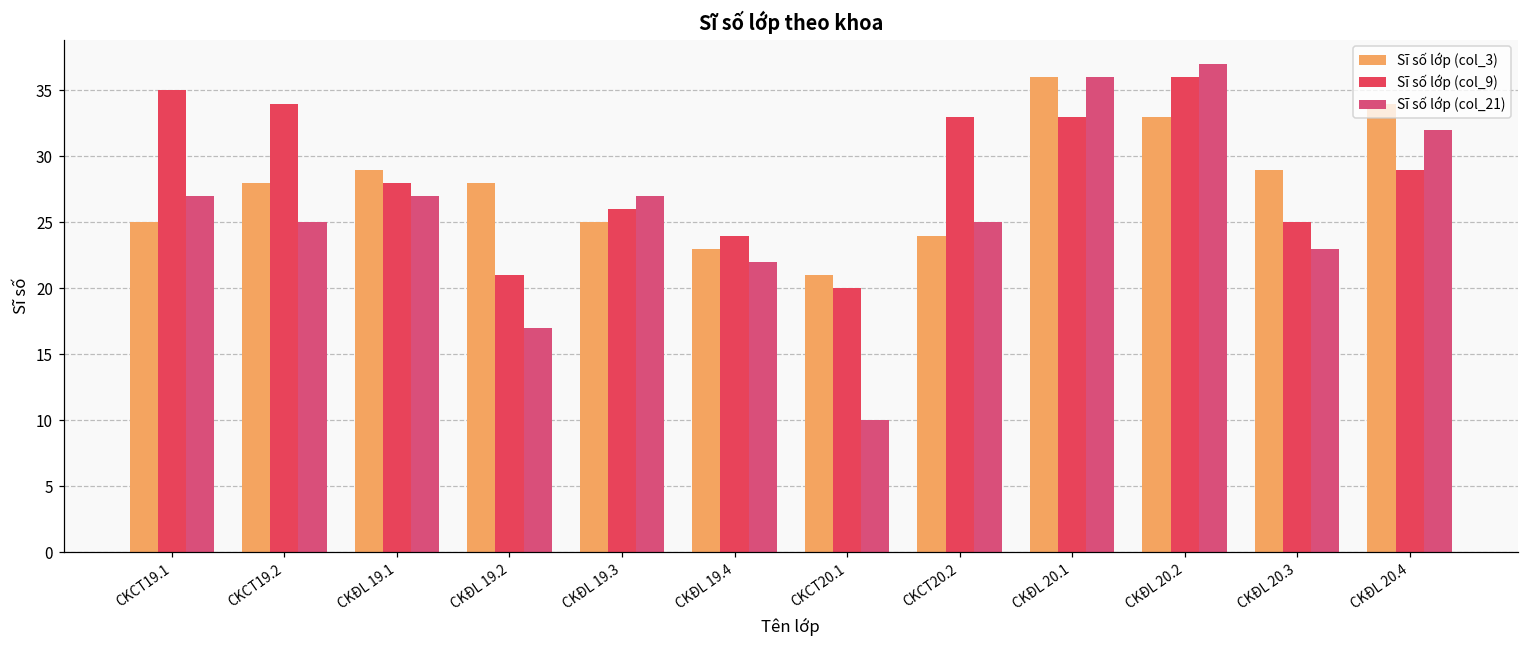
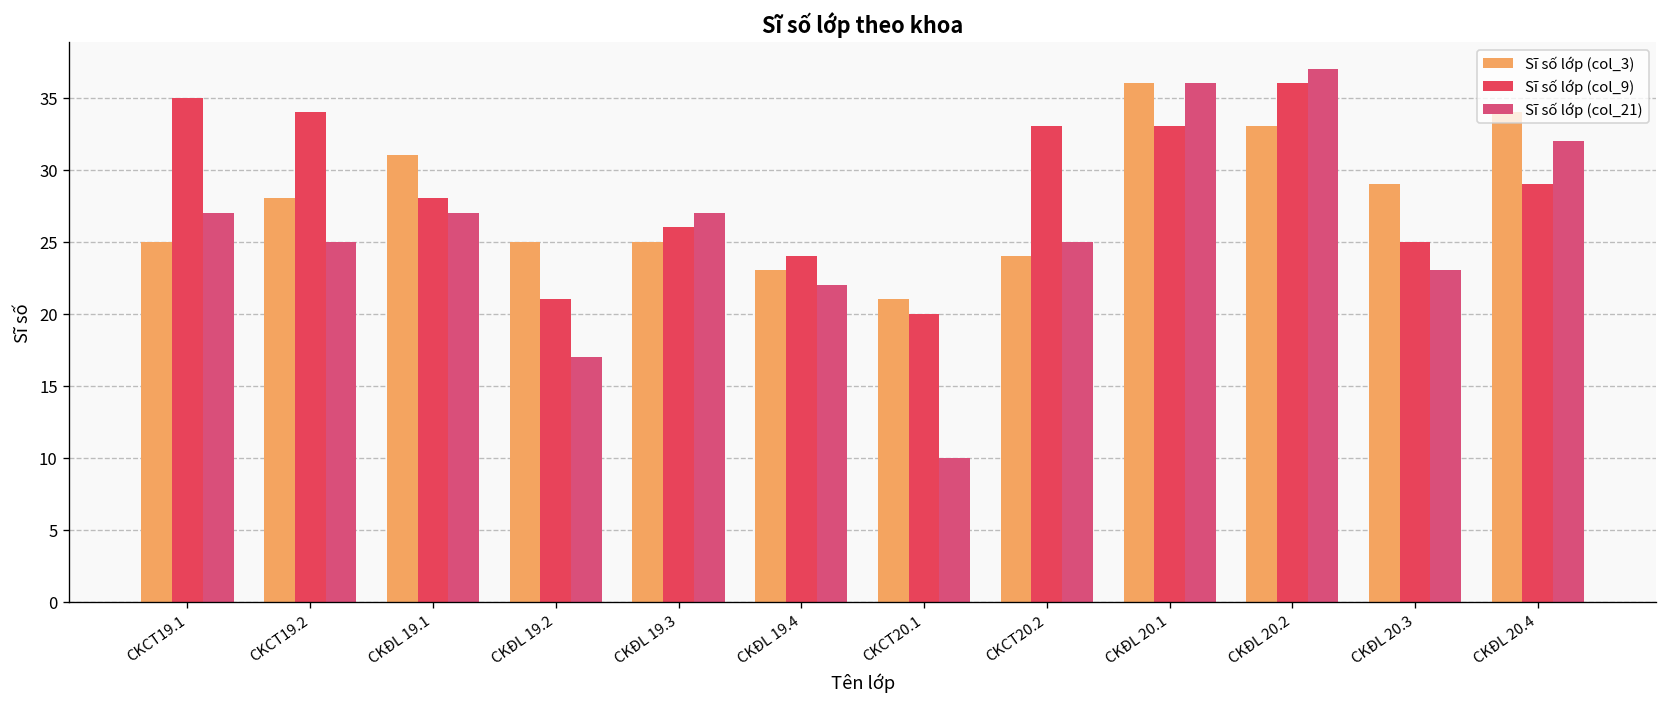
  {
    "Sĩ số lớp (col_3)": {
      "CKCT19.1": 25,
      "CKCT19.2": 28,
-     "CKĐL 19.1": 29,
-     "CKĐL 19.2": 28,
+     "CKĐL 19.1": 31,
+     "CKĐL 19.2": 25,
      "CKĐL 19.3": 25,
      "CKĐL 19.4": 23,
      "CKCT20.1": 21,
      "CKCT20.2": 24,
      "CKĐL 20.1": 36,
      "CKĐL 20.2": 33,
      "CKĐL 20.3": 29
    }
  }
